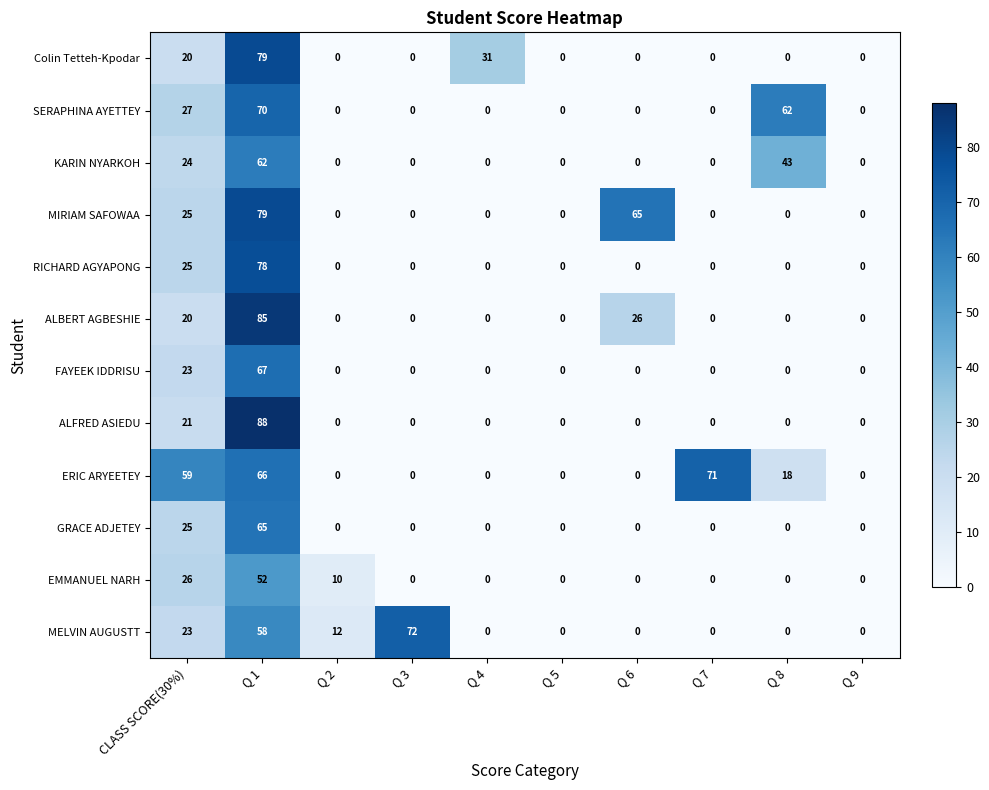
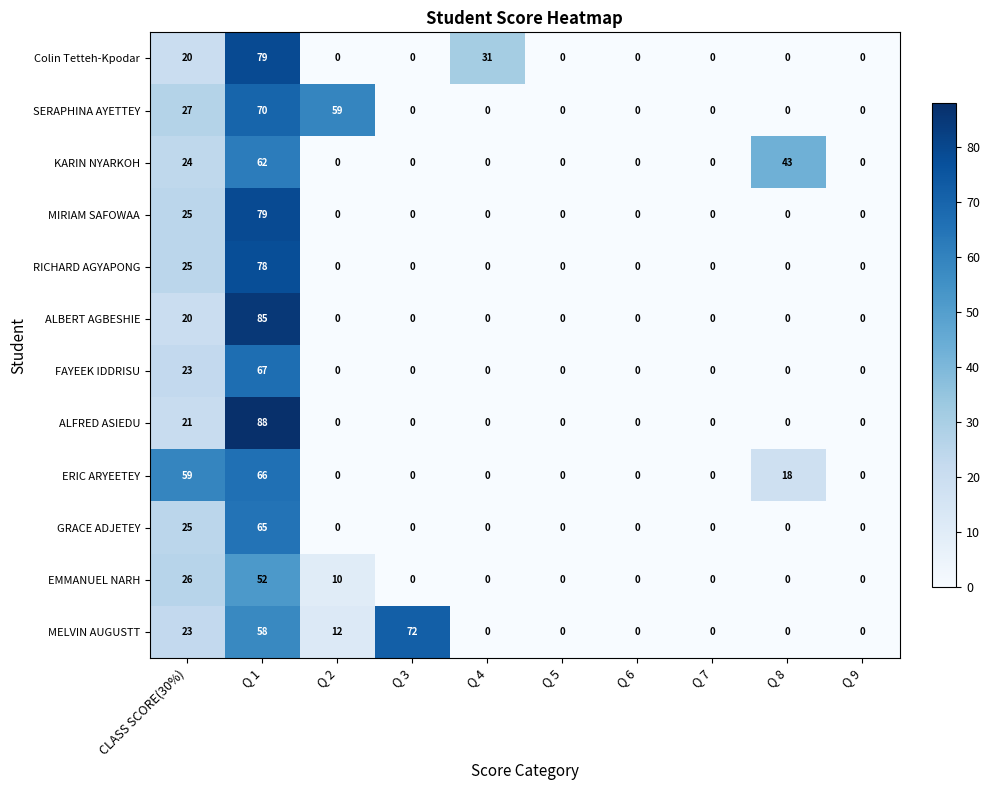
  {
    "Colin Tetteh-Kpodar": {
      "CLASS SCORE(30%)": 20,
      "Q 1": 79,
      "Q 2": 0,
      "Q 3": 0,
      "Q 4": 31,
      "Q 5": 0,
      "Q 6": 0,
      "Q 7": 0,
      "Q 8": 0,
      "Q 9": 0
    },
    "SERAPHINA AYETTEY": {
      "CLASS SCORE(30%)": 27,
      "Q 1": 70,
-     "Q 2": 0,
+     "Q 2": 59,
      "Q 3": 0,
      "Q 4": 0,
      "Q 5": 0,
      "Q 6": 0,
      "Q 7": 0,
-     "Q 8": 62,
+     "Q 8": 0,
      "Q 9": 0
    },
    "KARIN NYARKOH": {
      "CLASS SCORE(30%)": 24,
      "Q 1": 62,
      "Q 2": 0,
      "Q 3": 0,
      "Q 4": 0,
      "Q 5": 0,
      "Q 6": 0,
      "Q 7": 0,
      "Q 8": 43,
      "Q 9": 0
    },
    "MIRIAM SAFOWAA": {
      "CLASS SCORE(30%)": 25,
      "Q 1": 79,
      "Q 2": 0,
      "Q 3": 0,
      "Q 4": 0,
      "Q 5": 0,
-     "Q 6": 65,
+     "Q 6": 0,
      "Q 7": 0,
      "Q 8": 0,
      "Q 9": 0
    },
    "RICHARD AGYAPONG": {
      "CLASS SCORE(30%)": 25,
      "Q 1": 78,
      "Q 2": 0,
      "Q 3": 0,
      "Q 4": 0,
      "Q 5": 0,
      "Q 6": 0,
      "Q 7": 0,
      "Q 8": 0,
      "Q 9": 0
    },
    "ALBERT AGBESHIE": {
      "CLASS SCORE(30%)": 20,
      "Q 1": 85,
      "Q 2": 0,
      "Q 3": 0,
      "Q 4": 0,
      "Q 5": 0,
-     "Q 6": 26,
+     "Q 6": 0,
      "Q 7": 0,
      "Q 8": 0,
      "Q 9": 0
    },
    "FAYEEK IDDRISU": {
      "CLASS SCORE(30%)": 23,
      "Q 1": 67,
      "Q 2": 0,
      "Q 3": 0,
      "Q 4": 0,
      "Q 5": 0,
      "Q 6": 0,
      "Q 7": 0,
      "Q 8": 0,
      "Q 9": 0
    },
    "ALFRED ASIEDU": {
      "CLASS SCORE(30%)": 21,
      "Q 1": 88,
      "Q 2": 0,
      "Q 3": 0,
      "Q 4": 0,
      "Q 5": 0,
      "Q 6": 0,
      "Q 7": 0,
      "Q 8": 0,
      "Q 9": 0
    },
    "ERIC ARYEETEY": {
      "CLASS SCORE(30%)": 59,
      "Q 1": 66,
      "Q 2": 0,
      "Q 3": 0,
      "Q 4": 0,
      "Q 5": 0,
      "Q 6": 0,
-     "Q 7": 71,
+     "Q 7": 0,
      "Q 8": 18,
      "Q 9": 0
    },
    "GRACE ADJETEY": {
      "CLASS SCORE(30%)": 25,
      "Q 1": 65,
      "Q 2": 0,
      "Q 3": 0,
      "Q 4": 0,
      "Q 5": 0,
      "Q 6": 0,
      "Q 7": 0,
      "Q 8": 0,
      "Q 9": 0
    },
    "EMMANUEL NARH": {
      "CLASS SCORE(30%)": 26,
      "Q 1": 52,
      "Q 2": 10,
      "Q 3": 0,
      "Q 4": 0,
      "Q 5": 0,
      "Q 6": 0,
      "Q 7": 0,
      "Q 8": 0,
      "Q 9": 0
    },
    "MELVIN AUGUSTT": {
      "CLASS SCORE(30%)": 23,
      "Q 1": 58,
      "Q 2": 12,
      "Q 3": 72,
      "Q 4": 0,
      "Q 5": 0,
      "Q 6": 0,
      "Q 7": 0,
      "Q 8": 0,
      "Q 9": 0
    }
  }
